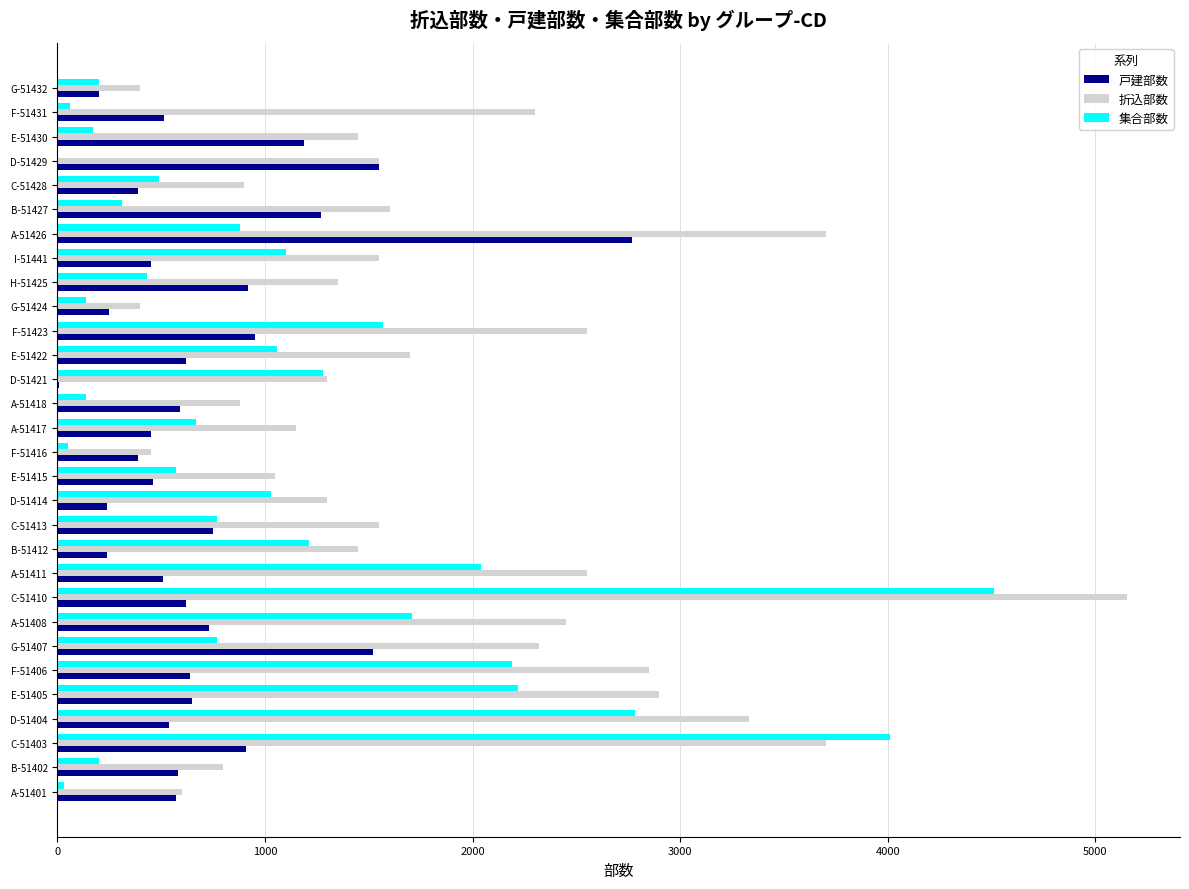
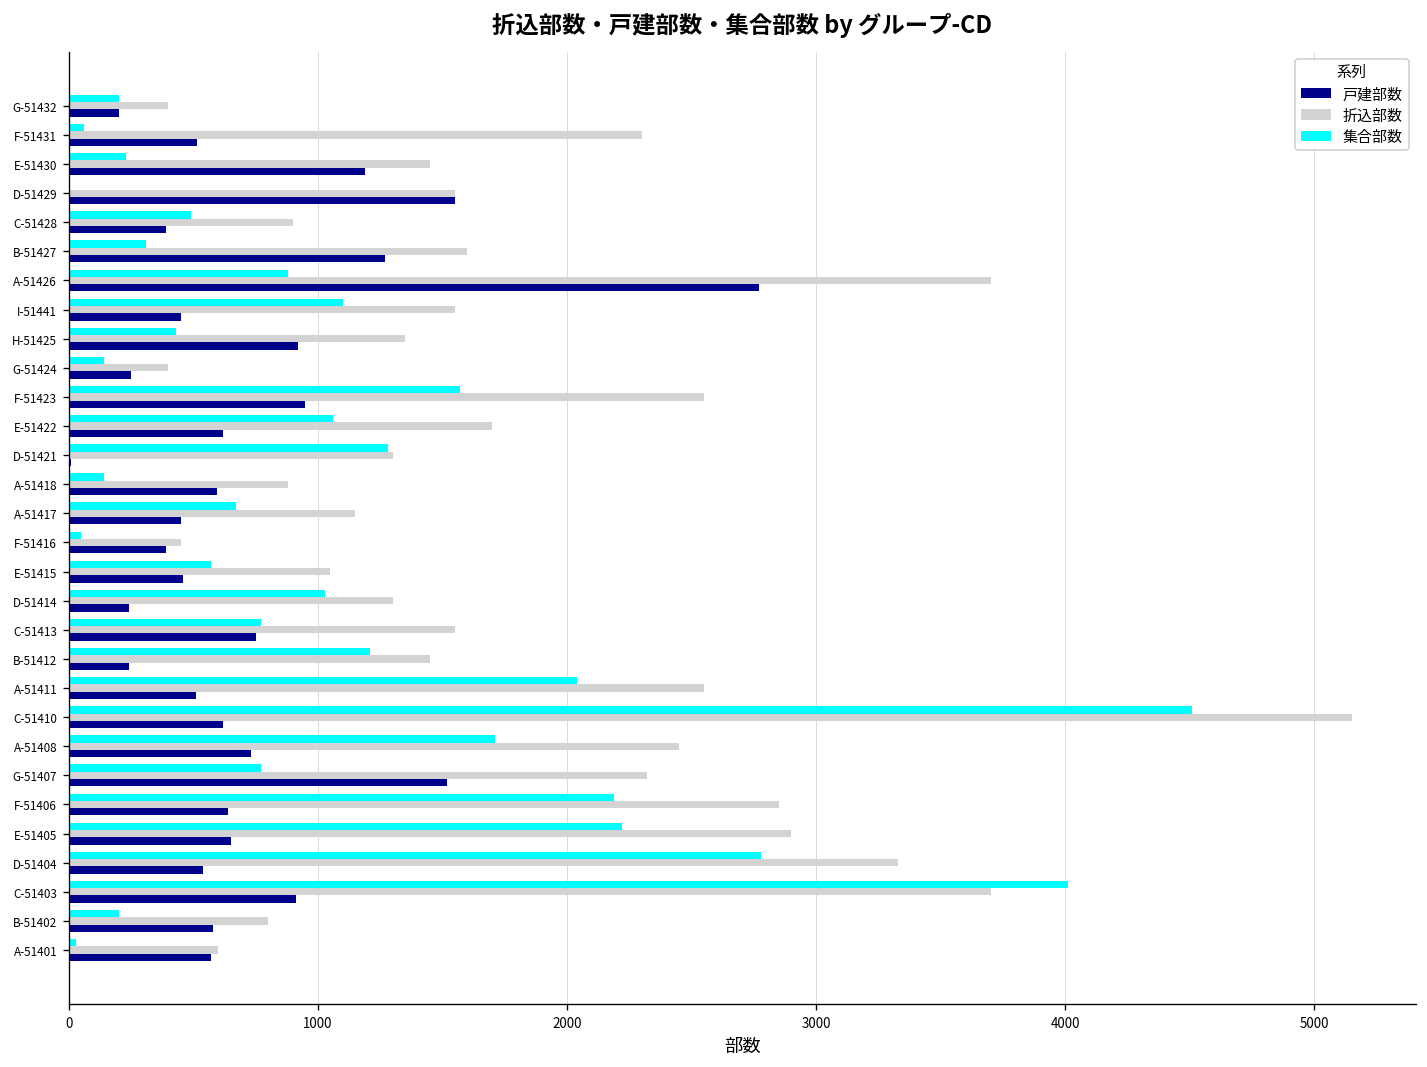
  {
    "戸建部数": {
      "G-51432": 200,
      "F-51431": 520,
      "E-51430": 1190,
      "D-51429": 1550,
      "C-51428": 390,
      "B-51427": 1270,
      "A-51426": 2770,
      "I-51441": 450,
      "H-51425": 920,
      "G-51424": 250,
      "F-51423": 950,
      "E-51422": 620,
      "A-51418": 590,
      "A-51417": 450,
      "F-51416": 390,
      "E-51415": 460,
      "D-51414": 240,
      "C-51413": 750,
      "B-51412": 240,
      "A-51411": 510,
      "C-51410": 620,
      "A-51408": 730,
      "G-51407": 1520,
      "F-51406": 640,
      "E-51405": 650,
      "D-51404": 540,
      "C-51403": 910,
      "B-51402": 580,
      "A-51401": 570
    },
    "折込部数": {
      "G-51432": 400,
      "F-51431": 2300,
      "E-51430": 1450,
      "D-51429": 1550,
      "C-51428": 900,
      "B-51427": 1600,
      "A-51426": 3700,
      "I-51441": 1550,
      "H-51425": 1350,
      "G-51424": 400,
      "F-51423": 2550,
      "E-51422": 1700,
      "D-51421": 1300,
      "A-51418": 880,
      "A-51417": 1150,
      "F-51416": 450,
      "E-51415": 1050,
      "D-51414": 1300,
      "C-51413": 1550,
      "B-51412": 1450,
      "A-51411": 2550,
      "C-51410": 5150,
      "A-51408": 2450,
      "G-51407": 2320,
      "F-51406": 2850,
      "E-51405": 2900,
      "D-51404": 3330,
      "C-51403": 3700,
      "B-51402": 800,
      "A-51401": 600
    },
    "集合部数": {
      "G-51432": 200,
      "F-51431": 60,
-     "E-51430": 170,
+     "E-51430": 230,
      "D-51429": 0,
      "C-51428": 490,
      "B-51427": 310,
      "A-51426": 880,
      "I-51441": 1100,
      "H-51425": 430,
      "G-51424": 140,
      "F-51423": 1570,
      "E-51422": 1060,
      "D-51421": 1280,
      "A-51418": 140,
      "A-51417": 670,
      "F-51416": 50,
      "E-51415": 570,
      "D-51414": 1030,
      "C-51413": 770,
      "B-51412": 1210,
      "A-51411": 2040,
      "C-51410": 4510,
      "A-51408": 1710,
      "G-51407": 770,
      "F-51406": 2190,
      "E-51405": 2220,
      "D-51404": 2780,
      "C-51403": 4010,
      "B-51402": 200,
      "A-51401": 30
    }
  }
